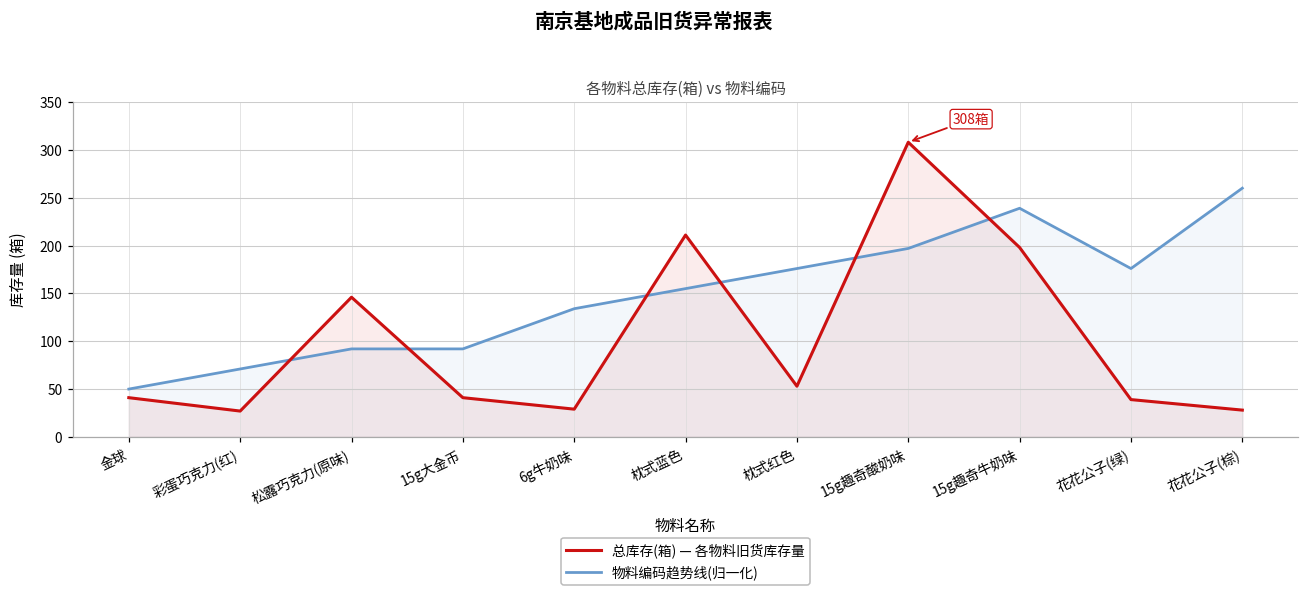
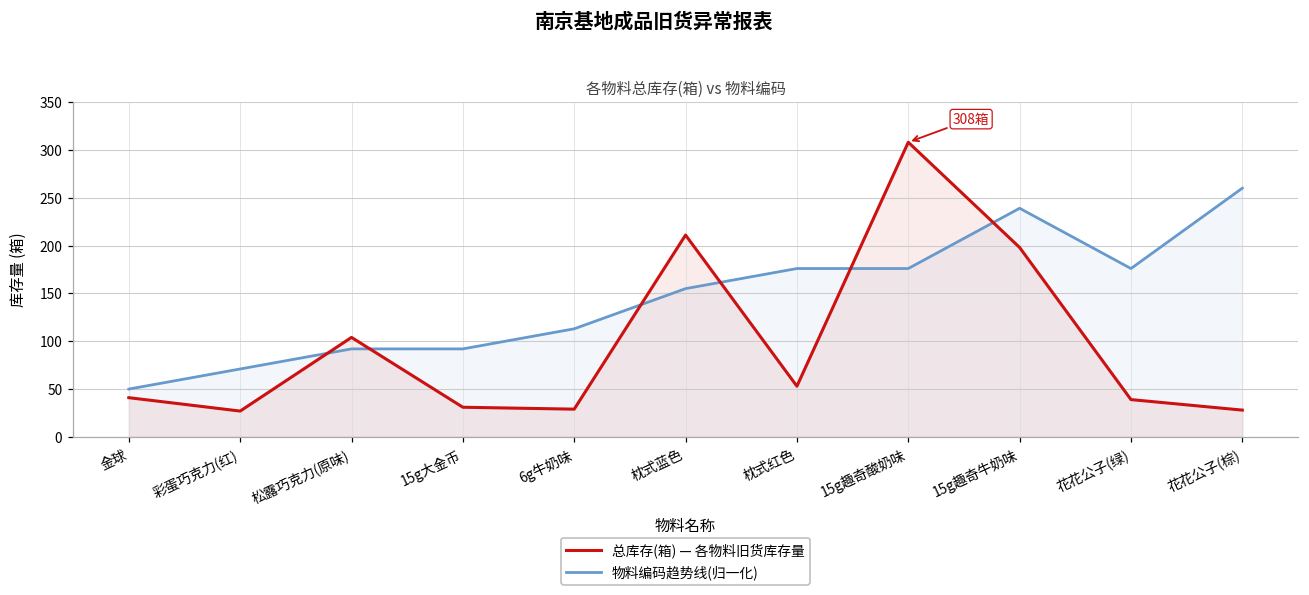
  {
    "总库存(箱) — 各物料旧货库存量": {
      "金球": 40,
      "彩蛋巧克力(红)": 30,
-     "松露巧克力(原味)": 150,
-     "15g大金币": 40,
+     "松露巧克力(原味)": 100,
+     "15g大金币": 30,
      "6g牛奶味": 30,
      "枕式蓝色": 210,
      "枕式红色": 50,
      "15g趣奇牛奶味": 200,
      "花花公子(绿)": 40,
      "花花公子(棕)": 30
    },
    "物料编码趋势线(归一化)": {
      "金球": 50,
      "彩蛋巧克力(红)": 70,
      "松露巧克力(原味)": 90,
      "15g大金币": 90,
-     "6g牛奶味": 130,
+     "6g牛奶味": 110,
      "枕式蓝色": 160,
      "枕式红色": 180,
-     "15g趣奇酸奶味": 200,
+     "15g趣奇酸奶味": 180,
      "15g趣奇牛奶味": 240,
      "花花公子(绿)": 180,
      "花花公子(棕)": 260
    }
  }
